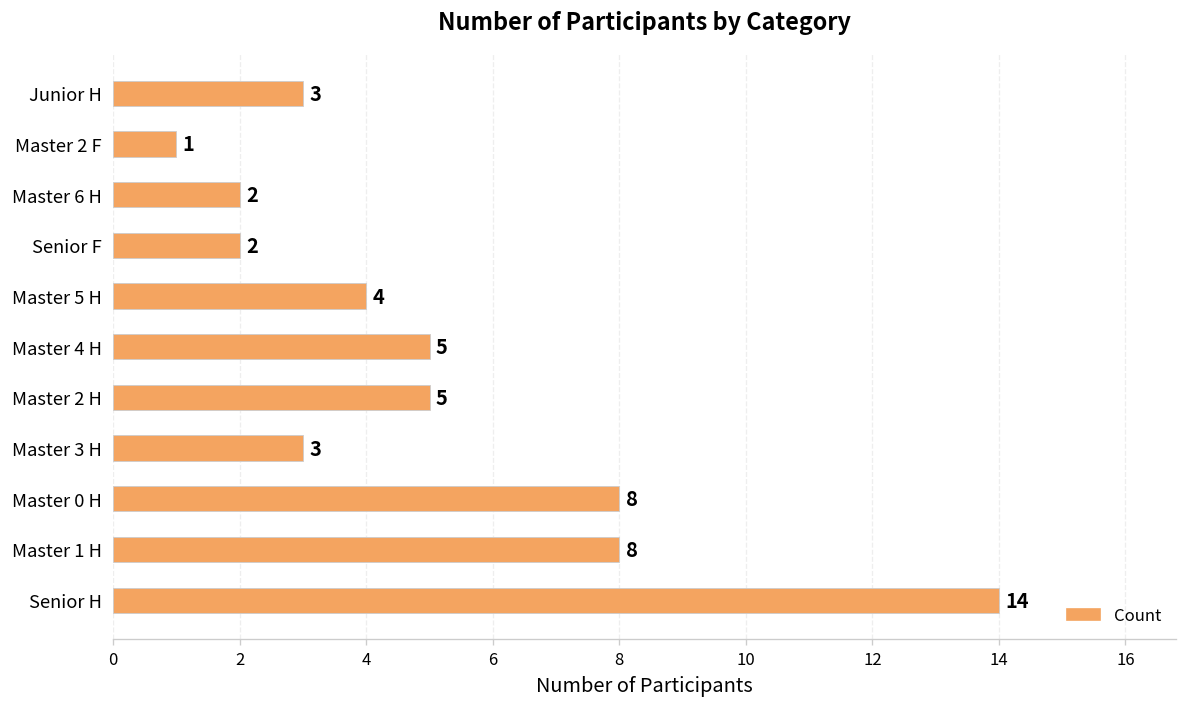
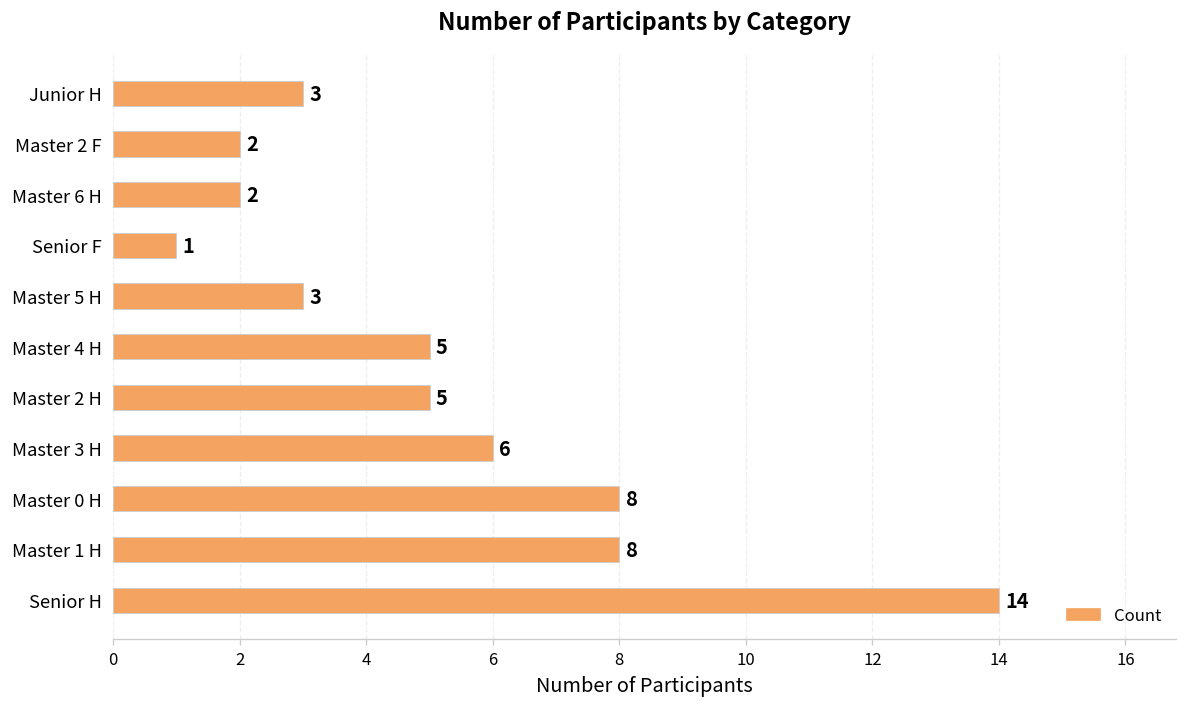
  {
    "Junior H": 3,
-   "Master 2 F": 1,
+   "Master 2 F": 2,
    "Master 6 H": 2,
-   "Senior F": 2,
-   "Master 5 H": 4,
+   "Senior F": 1,
+   "Master 5 H": 3,
    "Master 4 H": 5,
    "Master 2 H": 5,
-   "Master 3 H": 3,
+   "Master 3 H": 6,
    "Master 0 H": 8,
    "Master 1 H": 8,
    "Senior H": 14
  }
